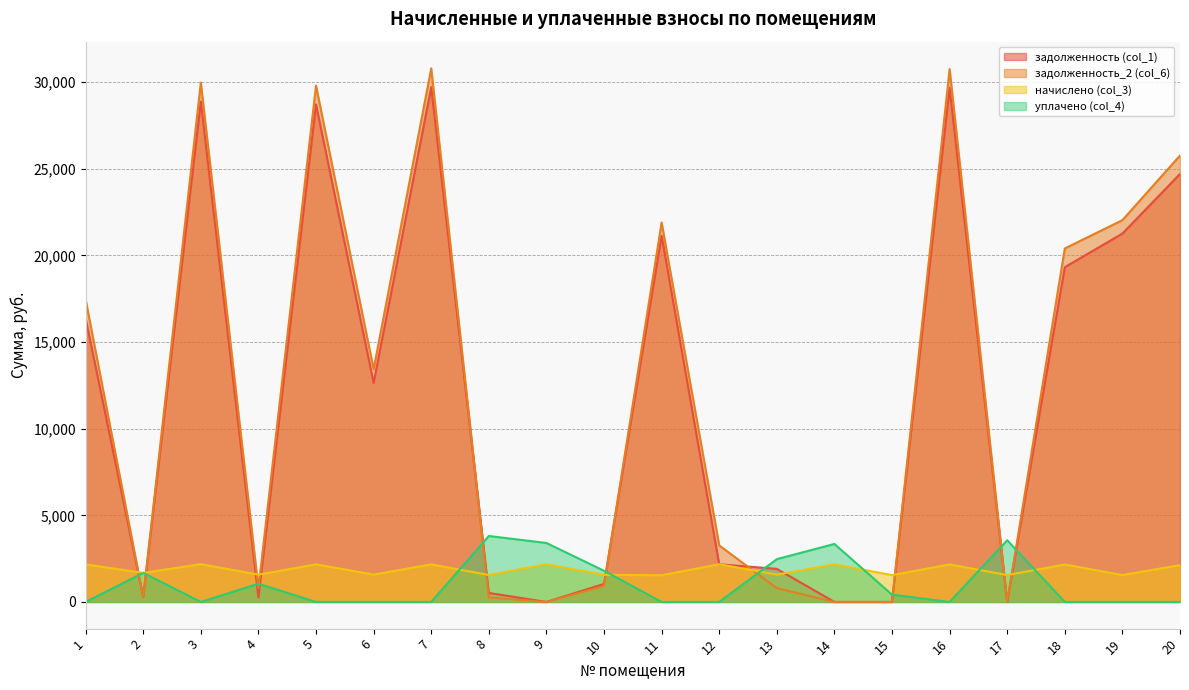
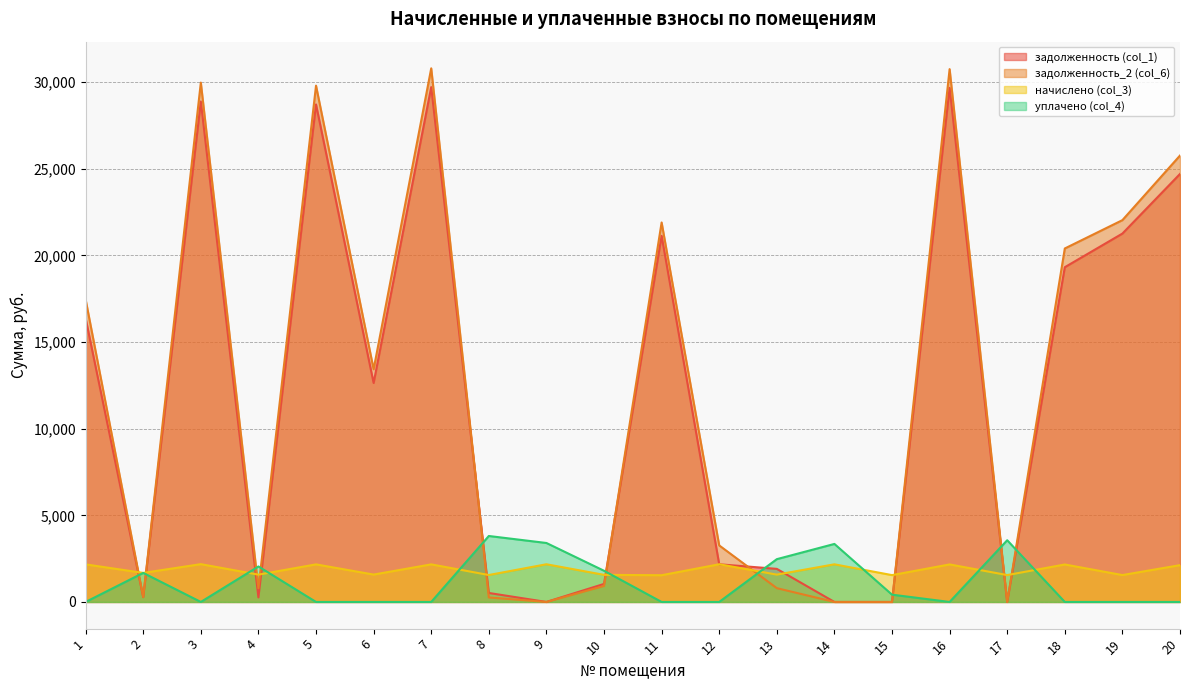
  {
    "уплачено (col_4)": {
      "1": "0",
      "3": "0",
-     "4": "1,100",
+     "4": "2,000",
      "5": "0",
      "6": "0",
      "7": "0",
      "8": "3,800",
      "9": "3,400",
      "10": "1,800",
      "11": "0",
      "12": "0",
      "13": "2,500",
      "14": "3,300",
      "15": "400",
      "16": "0",
      "17": "3,600",
      "18": "0",
      "19": "0",
      "20": "0"
    }
  }
